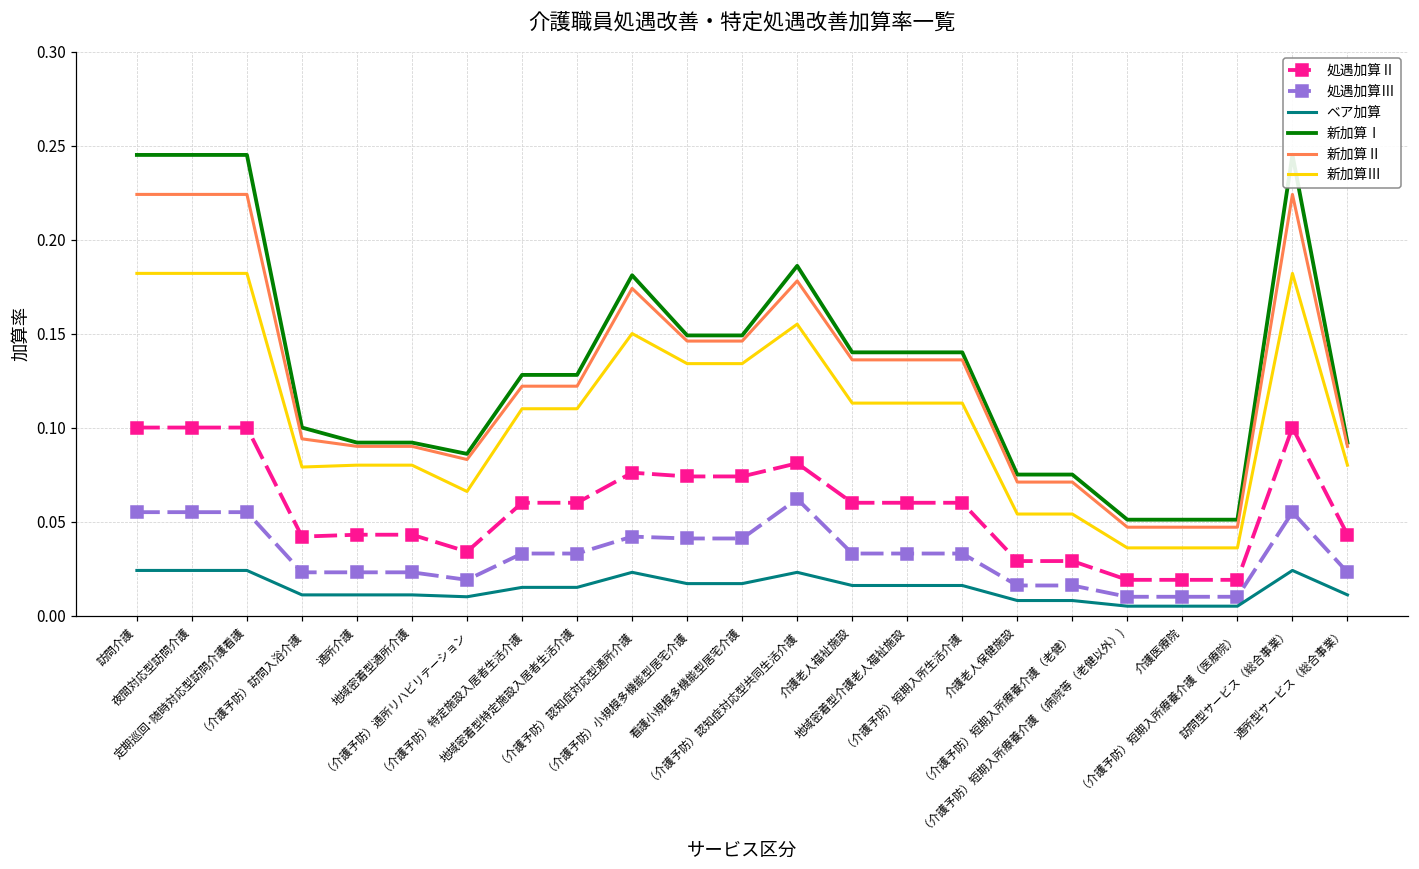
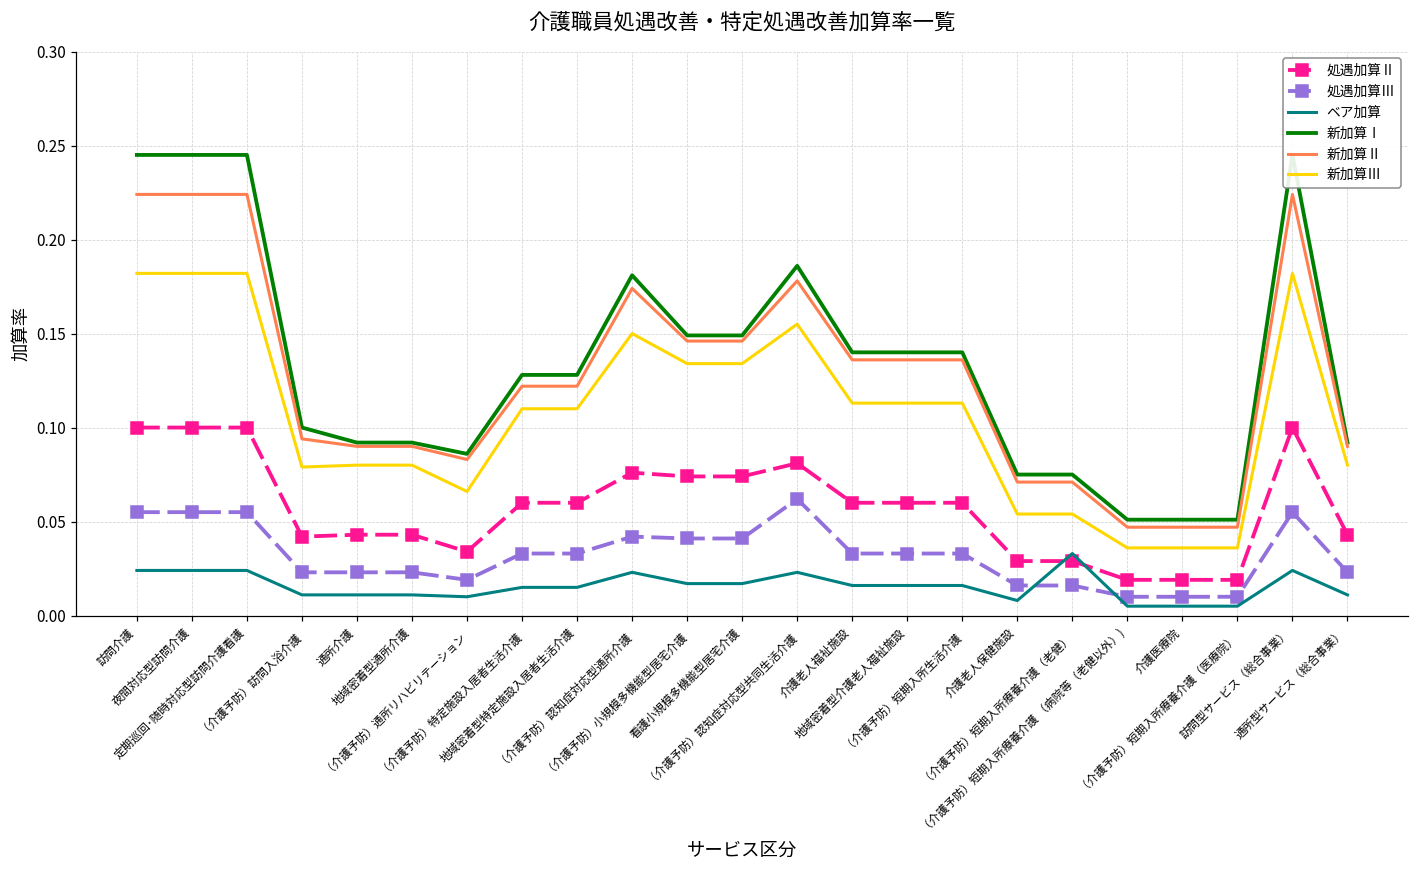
  {
    "処遇加算Ⅱ": {
      "訪問介護": 0.100,
      "夜間対応型訪問介護": 0.100,
      "定期巡回･随時対応型訪問介護看護": 0.100,
      "（介護予防）訪問入浴介護": 0.042,
      "通所介護": 0.043,
      "地域密着型通所介護": 0.043,
      "（介護予防）通所リハビリテーション": 0.034,
      "（介護予防）特定施設入居者生活介護": 0.060,
      "地域密着型特定施設入居者生活介護": 0.060,
      "（介護予防）認知症対応型通所介護": 0.076,
      "（介護予防）小規模多機能型居宅介護": 0.074,
      "看護小規模多機能型居宅介護": 0.074,
      "（介護予防）認知症対応型共同生活介護": 0.081,
      "介護老人福祉施設": 0.060,
      "地域密着型介護老人福祉施設": 0.060,
      "（介護予防）短期入所生活介護": 0.060,
      "介護老人保健施設": 0.029,
      "（介護予防）短期入所療養介護（老健）": 0.029,
      "（介護予防）短期入所療養介護 （病院等（老健以外）)": 0.019,
      "介護医療院": 0.019,
      "（介護予防）短期入所療養介護（医療院）": 0.019,
      "訪問型サービス（総合事業）": 0.100,
      "通所型サービス（総合事業）": 0.043
    },
    "処遇加算Ⅲ": {
      "訪問介護": 0.055,
      "夜間対応型訪問介護": 0.055,
      "定期巡回･随時対応型訪問介護看護": 0.055,
      "（介護予防）訪問入浴介護": 0.023,
      "通所介護": 0.023,
      "地域密着型通所介護": 0.023,
      "（介護予防）通所リハビリテーション": 0.019,
      "（介護予防）特定施設入居者生活介護": 0.033,
      "地域密着型特定施設入居者生活介護": 0.033,
      "（介護予防）認知症対応型通所介護": 0.042,
      "（介護予防）小規模多機能型居宅介護": 0.041,
      "看護小規模多機能型居宅介護": 0.041,
      "（介護予防）認知症対応型共同生活介護": 0.062,
      "介護老人福祉施設": 0.033,
      "地域密着型介護老人福祉施設": 0.033,
      "（介護予防）短期入所生活介護": 0.033,
      "介護老人保健施設": 0.016,
      "（介護予防）短期入所療養介護（老健）": 0.016,
      "（介護予防）短期入所療養介護 （病院等（老健以外）)": 0.010,
      "介護医療院": 0.010,
      "（介護予防）短期入所療養介護（医療院）": 0.010,
      "訪問型サービス（総合事業）": 0.055,
      "通所型サービス（総合事業）": 0.023
    },
    "ベア加算": {
      "訪問介護": 0.024,
      "夜間対応型訪問介護": 0.024,
      "定期巡回･随時対応型訪問介護看護": 0.024,
      "（介護予防）訪問入浴介護": 0.011,
      "通所介護": 0.011,
      "地域密着型通所介護": 0.011,
      "（介護予防）通所リハビリテーション": 0.010,
      "（介護予防）特定施設入居者生活介護": 0.015,
      "地域密着型特定施設入居者生活介護": 0.015,
      "（介護予防）認知症対応型通所介護": 0.023,
      "（介護予防）小規模多機能型居宅介護": 0.017,
      "看護小規模多機能型居宅介護": 0.017,
      "（介護予防）認知症対応型共同生活介護": 0.023,
      "介護老人福祉施設": 0.016,
      "地域密着型介護老人福祉施設": 0.016,
      "（介護予防）短期入所生活介護": 0.016,
      "介護老人保健施設": 0.008,
-     "（介護予防）短期入所療養介護（老健）": 0.008,
+     "（介護予防）短期入所療養介護（老健）": 0.033,
      "（介護予防）短期入所療養介護 （病院等（老健以外）)": 0.005,
      "介護医療院": 0.005,
      "（介護予防）短期入所療養介護（医療院）": 0.005,
      "訪問型サービス（総合事業）": 0.024,
      "通所型サービス（総合事業）": 0.011
    },
    "新加算Ⅰ": {
      "訪問介護": 0.245,
      "夜間対応型訪問介護": 0.245,
      "定期巡回･随時対応型訪問介護看護": 0.245,
      "（介護予防）訪問入浴介護": 0.100,
      "通所介護": 0.092,
      "地域密着型通所介護": 0.092,
      "（介護予防）通所リハビリテーション": 0.086,
      "（介護予防）特定施設入居者生活介護": 0.128,
      "地域密着型特定施設入居者生活介護": 0.128,
      "（介護予防）認知症対応型通所介護": 0.181,
      "（介護予防）小規模多機能型居宅介護": 0.149,
      "看護小規模多機能型居宅介護": 0.149,
      "（介護予防）認知症対応型共同生活介護": 0.186,
      "介護老人福祉施設": 0.140,
      "地域密着型介護老人福祉施設": 0.140,
      "（介護予防）短期入所生活介護": 0.140,
      "介護老人保健施設": 0.075,
      "（介護予防）短期入所療養介護（老健）": 0.075,
      "（介護予防）短期入所療養介護 （病院等（老健以外）)": 0.051,
      "介護医療院": 0.051,
      "（介護予防）短期入所療養介護（医療院）": 0.051,
      "通所型サービス（総合事業）": 0.092
    },
    "新加算Ⅱ": {
      "訪問介護": 0.224,
      "夜間対応型訪問介護": 0.224,
      "定期巡回･随時対応型訪問介護看護": 0.224,
      "（介護予防）訪問入浴介護": 0.094,
      "通所介護": 0.090,
      "地域密着型通所介護": 0.090,
      "（介護予防）通所リハビリテーション": 0.083,
      "（介護予防）特定施設入居者生活介護": 0.122,
      "地域密着型特定施設入居者生活介護": 0.122,
      "（介護予防）認知症対応型通所介護": 0.174,
      "（介護予防）小規模多機能型居宅介護": 0.146,
      "看護小規模多機能型居宅介護": 0.146,
      "（介護予防）認知症対応型共同生活介護": 0.178,
      "介護老人福祉施設": 0.136,
      "地域密着型介護老人福祉施設": 0.136,
      "（介護予防）短期入所生活介護": 0.136,
      "介護老人保健施設": 0.071,
      "（介護予防）短期入所療養介護（老健）": 0.071,
      "（介護予防）短期入所療養介護 （病院等（老健以外）)": 0.047,
      "介護医療院": 0.047,
      "（介護予防）短期入所療養介護（医療院）": 0.047,
      "訪問型サービス（総合事業）": 0.224,
      "通所型サービス（総合事業）": 0.090
    },
    "新加算Ⅲ": {
      "訪問介護": 0.182,
      "夜間対応型訪問介護": 0.182,
      "定期巡回･随時対応型訪問介護看護": 0.182,
      "（介護予防）訪問入浴介護": 0.079,
      "通所介護": 0.080,
      "地域密着型通所介護": 0.080,
      "（介護予防）通所リハビリテーション": 0.066,
      "（介護予防）特定施設入居者生活介護": 0.110,
      "地域密着型特定施設入居者生活介護": 0.110,
      "（介護予防）認知症対応型通所介護": 0.150,
      "（介護予防）小規模多機能型居宅介護": 0.134,
      "看護小規模多機能型居宅介護": 0.134,
      "（介護予防）認知症対応型共同生活介護": 0.155,
      "介護老人福祉施設": 0.113,
      "地域密着型介護老人福祉施設": 0.113,
      "（介護予防）短期入所生活介護": 0.113,
      "介護老人保健施設": 0.054,
      "（介護予防）短期入所療養介護（老健）": 0.054,
      "（介護予防）短期入所療養介護 （病院等（老健以外）)": 0.036,
      "介護医療院": 0.036,
      "（介護予防）短期入所療養介護（医療院）": 0.036,
      "訪問型サービス（総合事業）": 0.182,
      "通所型サービス（総合事業）": 0.080
    }
  }
